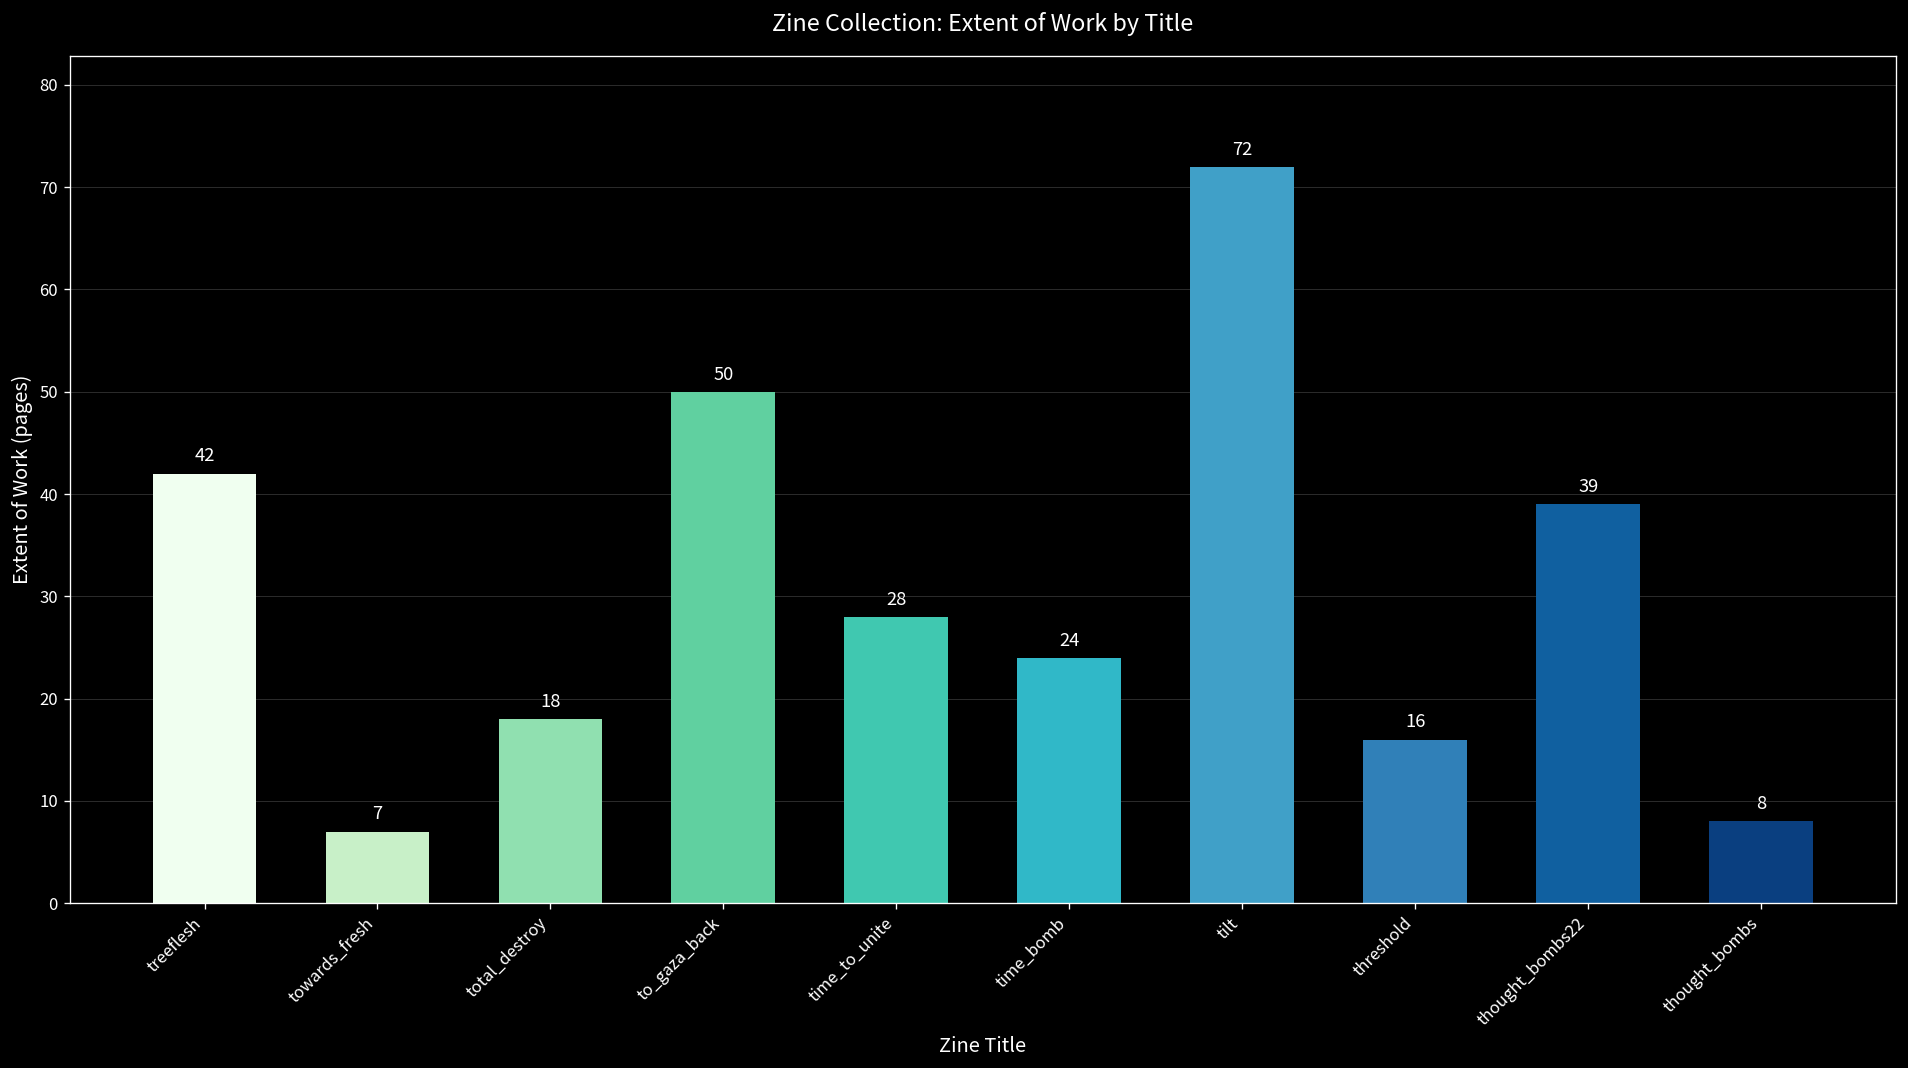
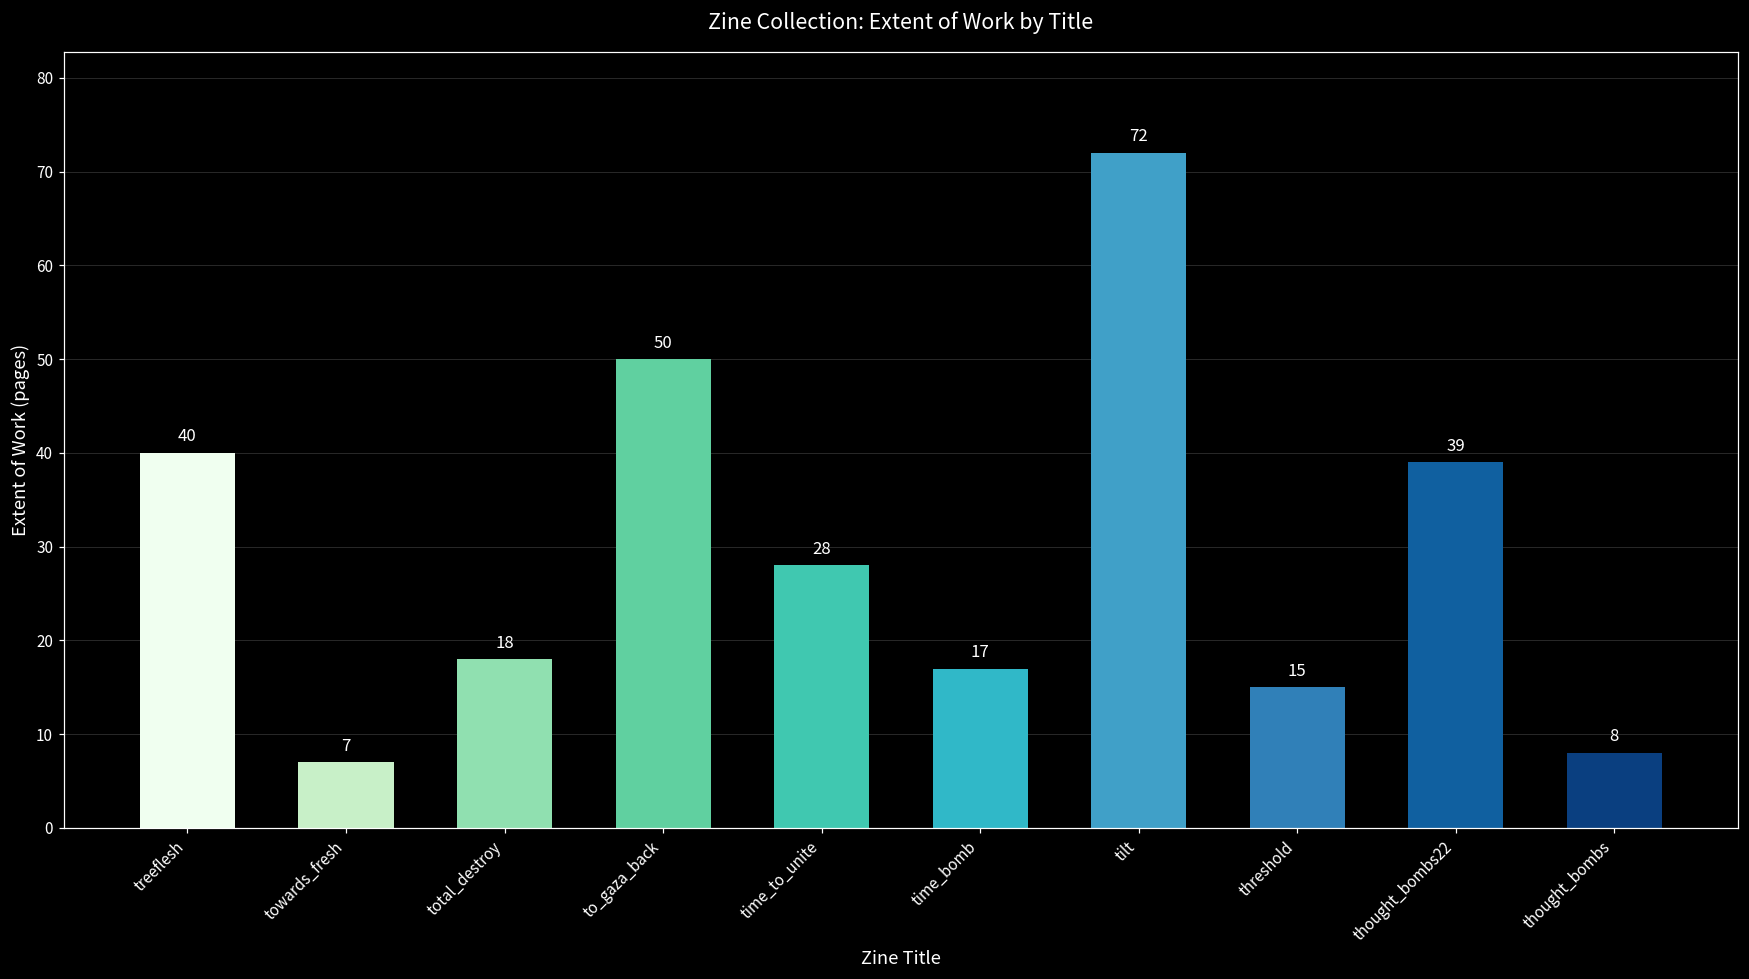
  {
-   "treeflesh": 42,
+   "treeflesh": 40,
    "towards_fresh": 7,
    "total_destroy": 18,
    "to_gaza_back": 50,
    "time_to_unite": 28,
-   "time_bomb": 24,
+   "time_bomb": 17,
    "tilt": 72,
-   "threshold": 16,
+   "threshold": 15,
    "thought_bombs22": 39,
    "thought_bombs": 8
  }
